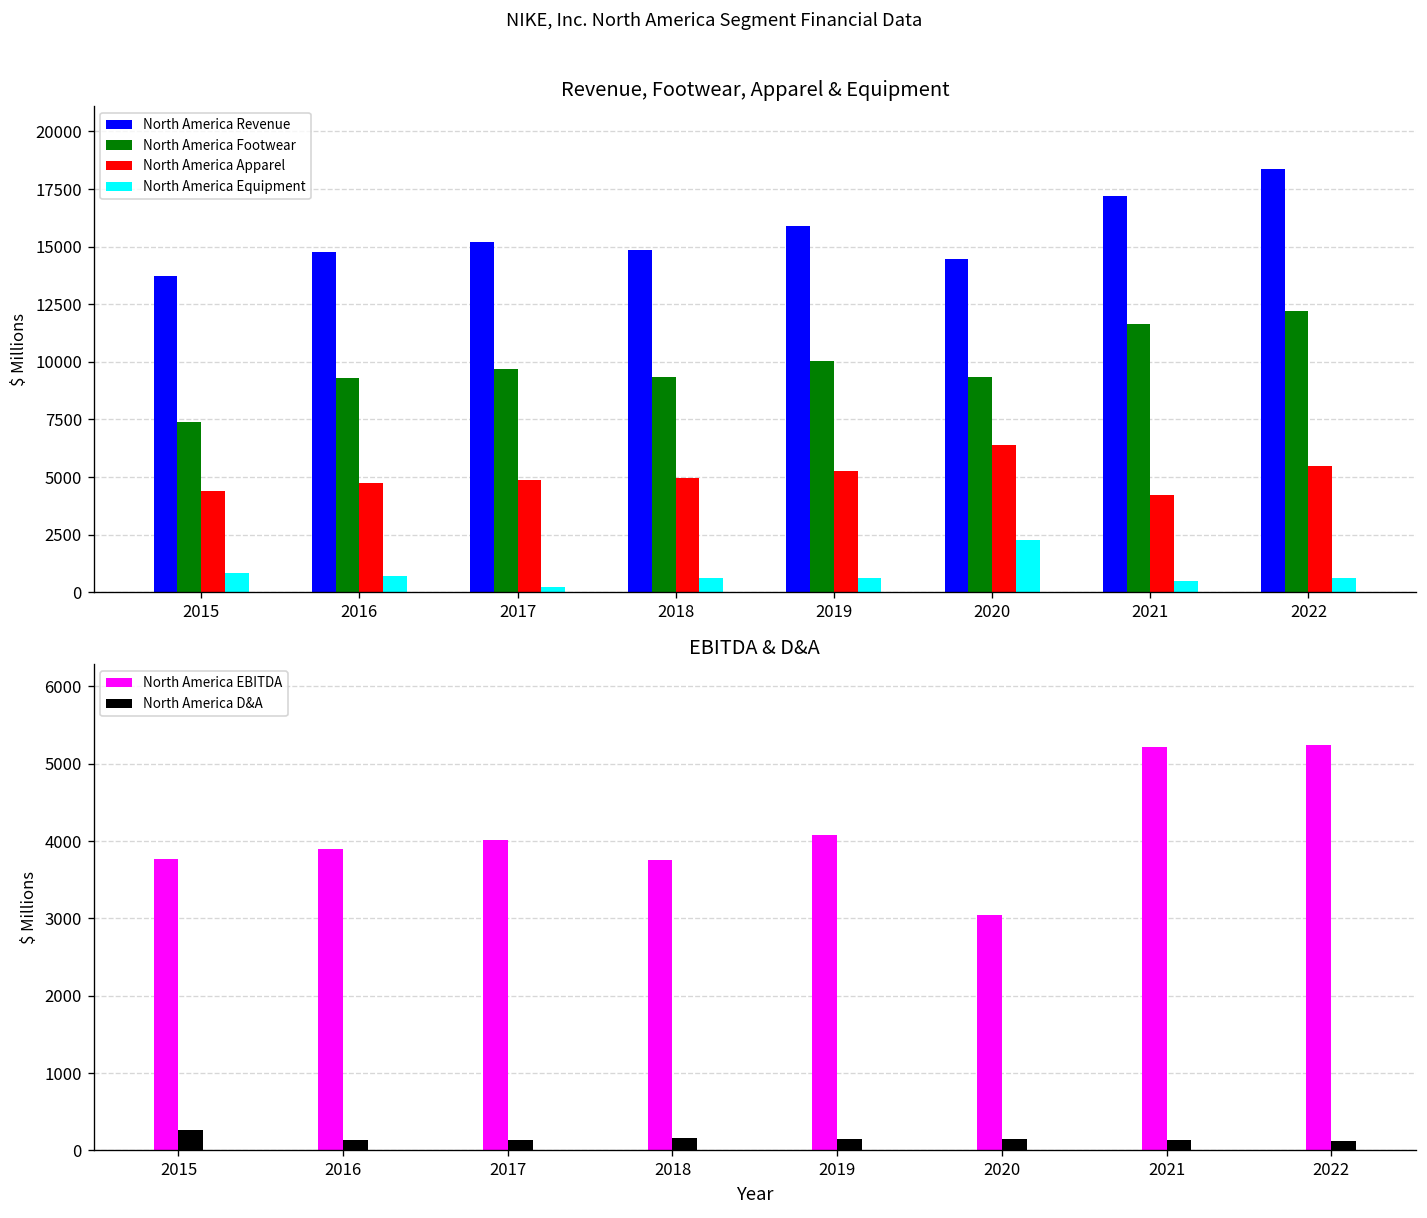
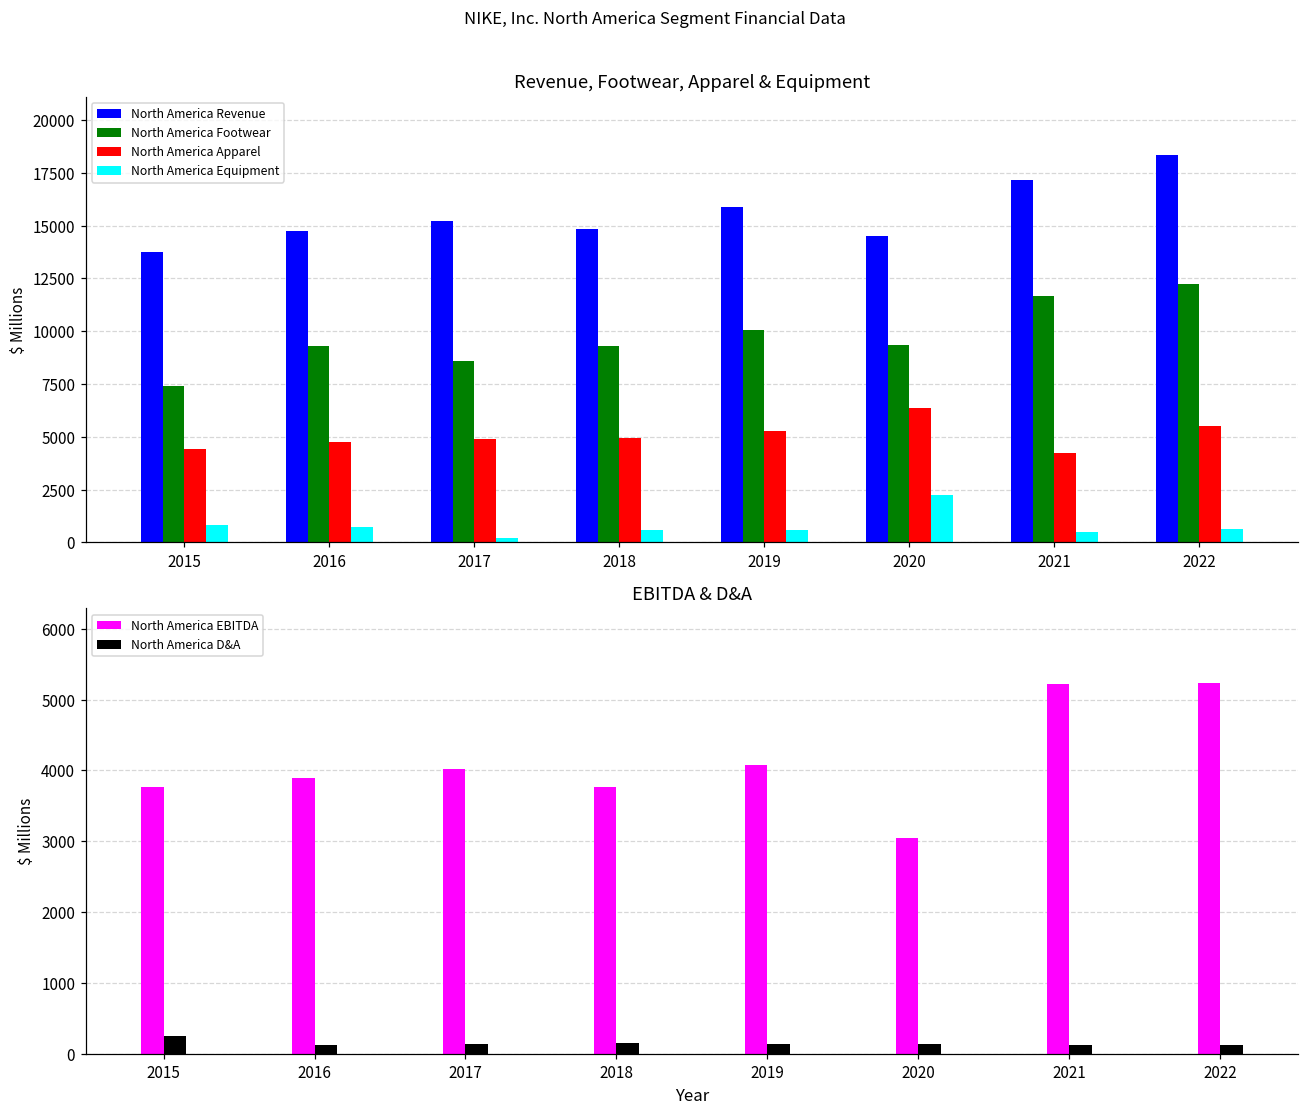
  {
    "Revenue, Footwear, Apparel & Equipment": {
      "North America Revenue": {
        "2015": 13700,
        "2016": 14800,
        "2017": 15200,
        "2018": 14900,
        "2019": 15900,
        "2020": 14500,
        "2021": 17200,
        "2022": 18400
      },
      "North America Footwear": {
        "2015": 7400,
        "2016": 9300,
-       "2017": 9700,
+       "2017": 8600,
        "2018": 9300,
        "2019": 10000,
        "2020": 9300,
        "2021": 11600,
        "2022": 12200
      },
      "North America Apparel": {
        "2015": 4400,
        "2016": 4700,
        "2017": 4900,
        "2018": 4900,
        "2019": 5300,
        "2020": 6400,
        "2021": 4200,
        "2022": 5500
      },
      "North America Equipment": {
        "2015": 800,
        "2016": 700,
        "2017": 200,
        "2018": 600,
        "2019": 600,
        "2020": 2300,
        "2021": 500,
        "2022": 600
      }
    },
    "EBITDA & D&A": {
      "North America EBITDA": {
        "2015": 3800,
        "2016": 3900,
        "2017": 4000,
        "2018": 3800,
        "2019": 4100,
        "2020": 3000,
        "2021": 5200,
        "2022": 5200
      },
      "North America D&A": {
        "2015": 300,
        "2016": 100,
        "2017": 100,
        "2018": 200,
        "2019": 100,
        "2020": 100,
        "2021": 100,
        "2022": 100
      }
    }
  }
